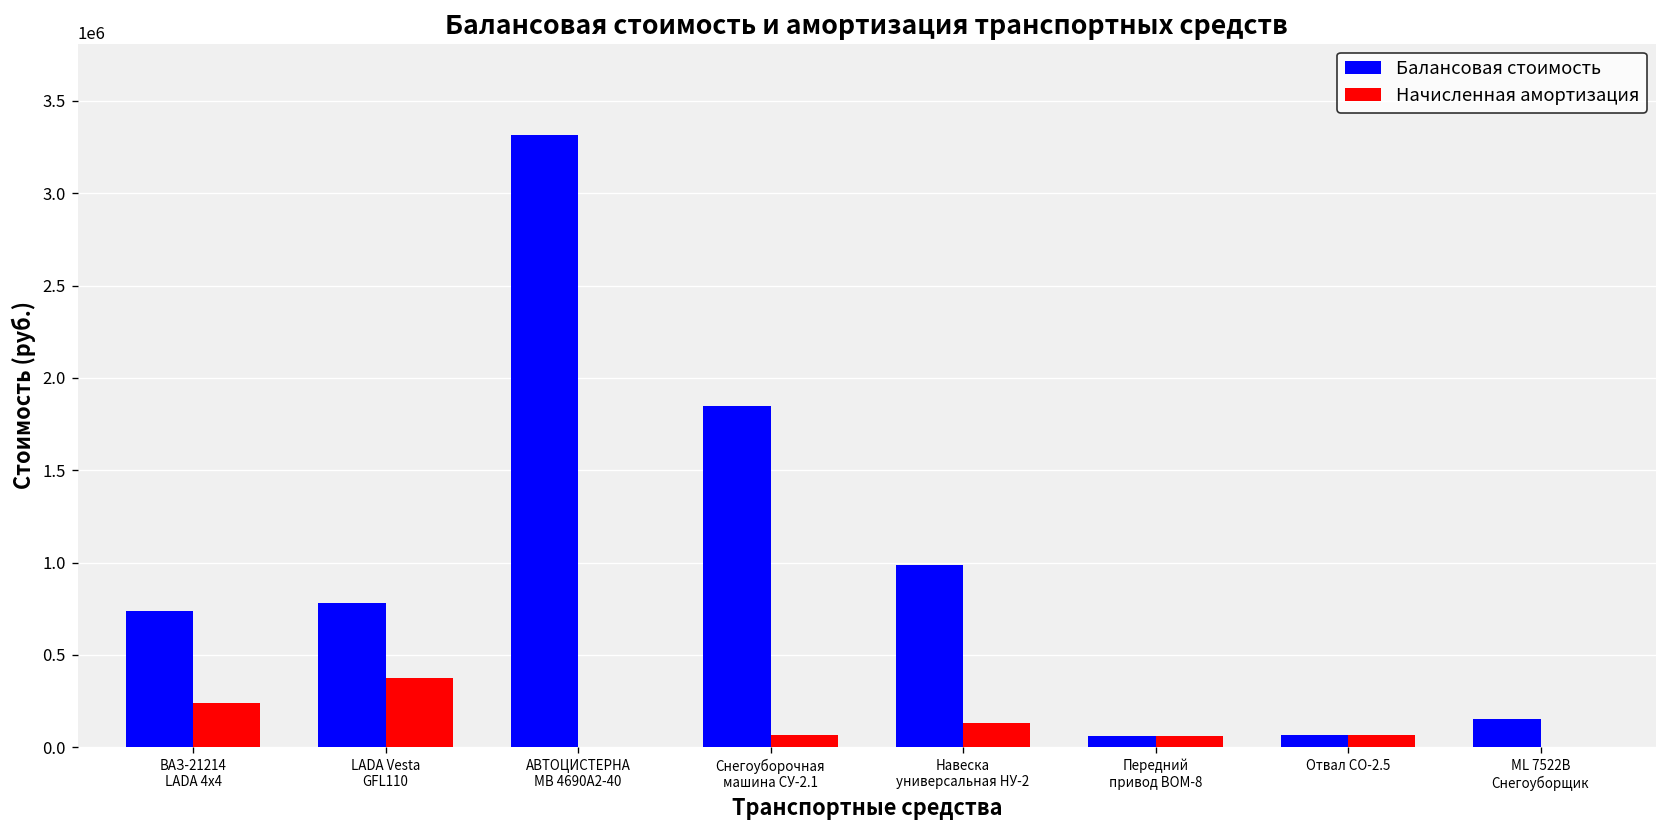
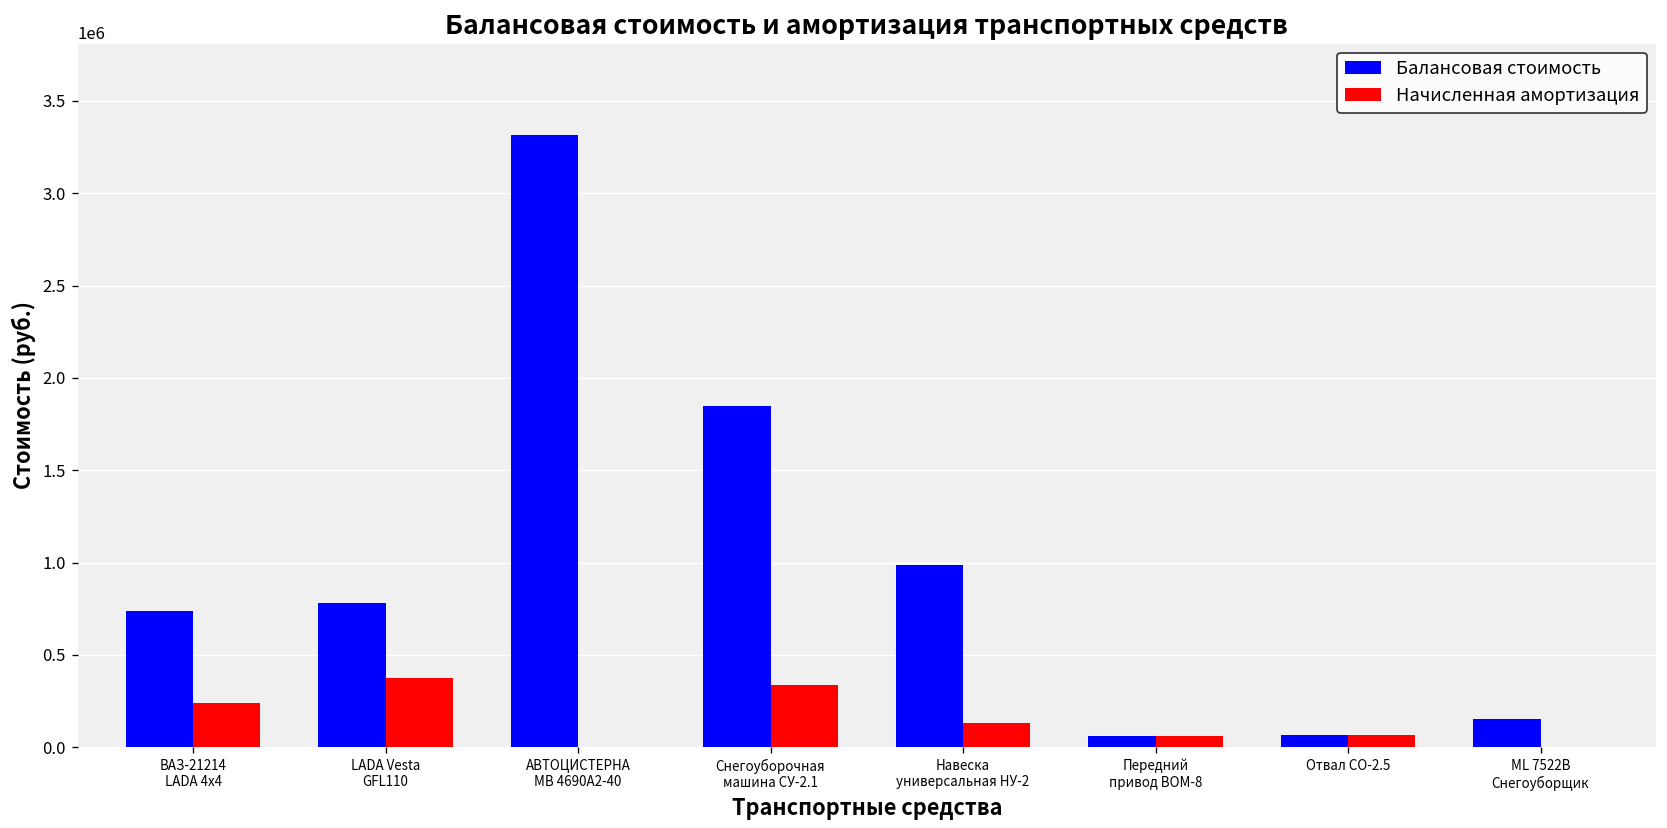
  {
    "Балансовая стоимость": {
      "ВАЗ-21214 LADA 4х4": 740000,
      "LADA Vesta GFL110": 780000,
      "АВТОЦИСТЕРНА МВ 4690А2-40": 3310000,
      "Снегоуборочная машина СУ-2.1": 1850000,
      "Навеска универсальная НУ-2": 990000,
      "Передний привод ВОМ-8": 60000,
      "Отвал СО-2.5": 60000,
      "ML 7522В Снегоуборщик": 160000
    },
    "Начисленная амортизация": {
      "ВАЗ-21214 LADA 4х4": 240000,
      "LADA Vesta GFL110": 380000,
      "АВТОЦИСТЕРНА МВ 4690А2-40": 0,
-     "Снегоуборочная машина СУ-2.1": 70000,
+     "Снегоуборочная машина СУ-2.1": 340000,
      "Навеска универсальная НУ-2": 130000,
      "Передний привод ВОМ-8": 60000,
      "Отвал СО-2.5": 60000,
      "ML 7522В Снегоуборщик": 0
    }
  }
